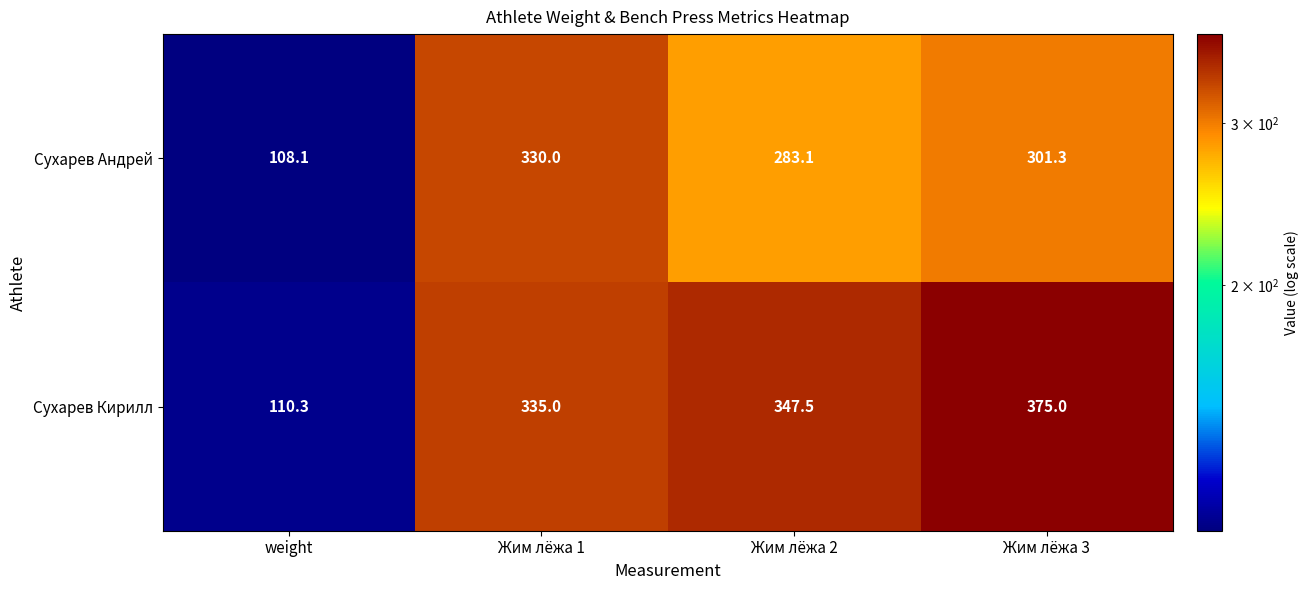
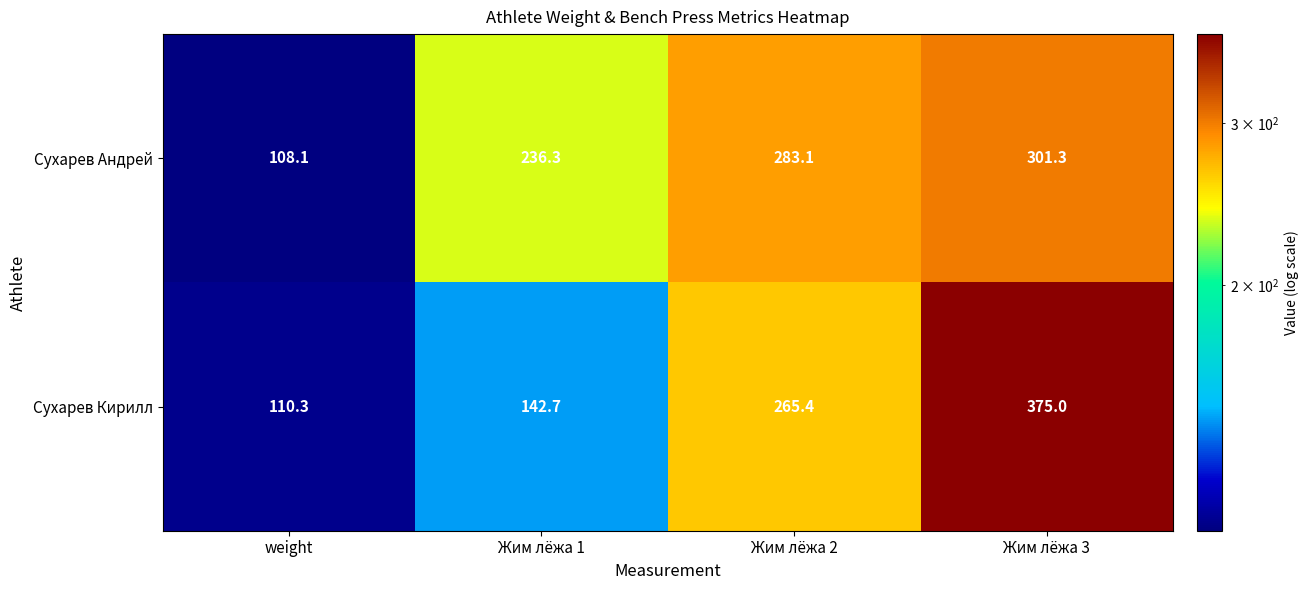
  {
    "Сухарев Андрей": {
      "weight": 108.1,
-     "Жим лёжа 1": 330.0,
+     "Жим лёжа 1": 236.3,
      "Жим лёжа 2": 283.1,
      "Жим лёжа 3": 301.3
    },
    "Сухарев Кирилл": {
      "weight": 110.3,
-     "Жим лёжа 1": 335.0,
-     "Жим лёжа 2": 347.5,
+     "Жим лёжа 1": 142.7,
+     "Жим лёжа 2": 265.4,
      "Жим лёжа 3": 375.0
    }
  }
